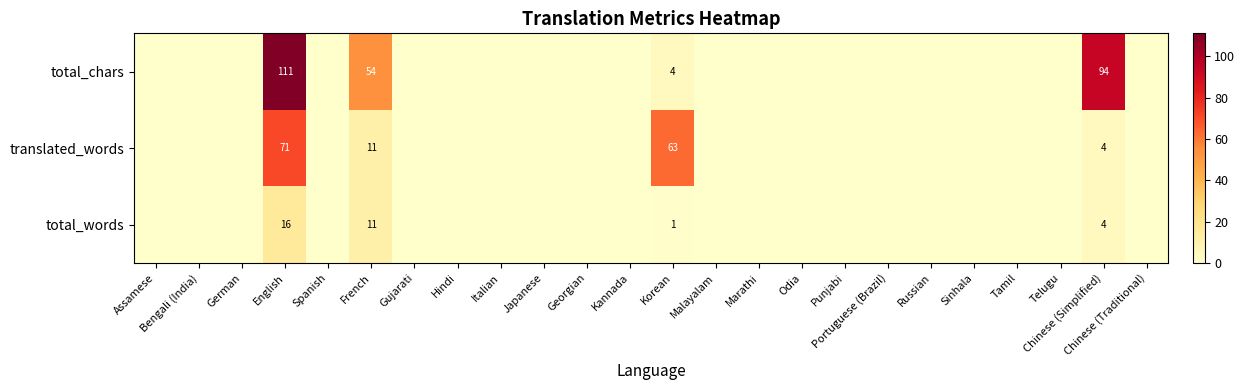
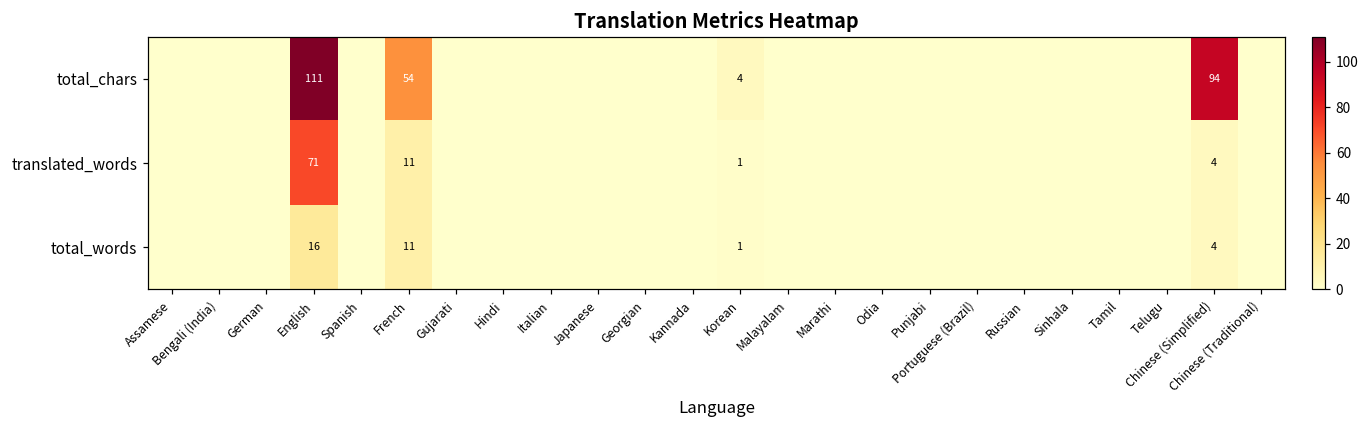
  {
    "total_chars": {
      "English": 111,
      "French": 54,
      "Korean": 4,
      "Chinese (Simplified)": 94
    },
    "translated_words": {
      "English": 71,
      "French": 11,
-     "Korean": 63,
+     "Korean": 1,
      "Chinese (Simplified)": 4
    },
    "total_words": {
      "English": 16,
      "French": 11,
      "Korean": 1,
      "Chinese (Simplified)": 4
    }
  }
